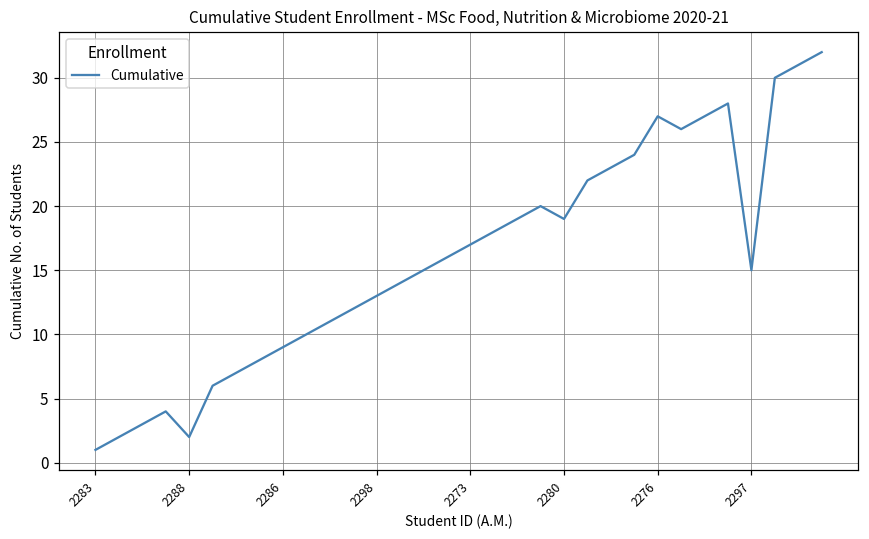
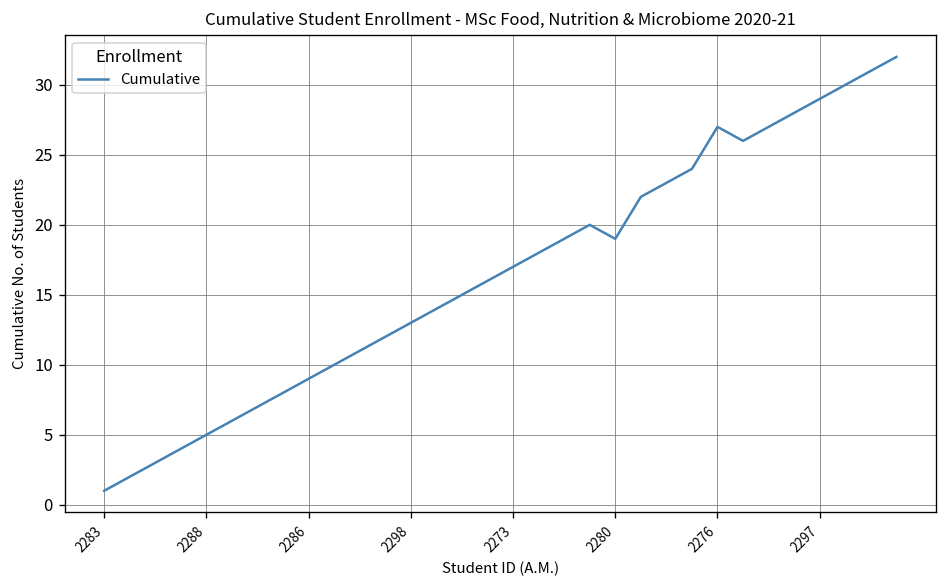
  {
    "2283": 1,
-   "2288": 2,
+   "2288": 5,
    "2298": 13,
    "2273": 17,
    "2280": 19,
    "2276": 27,
-   "2297": 15
+   "2297": 29
  }
